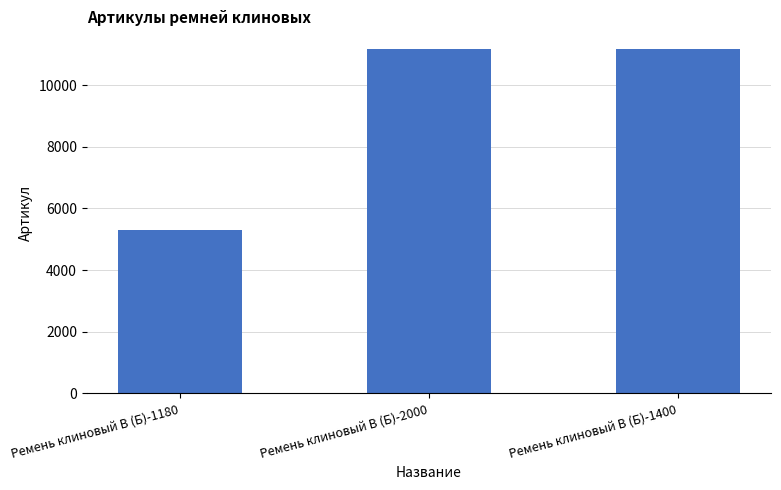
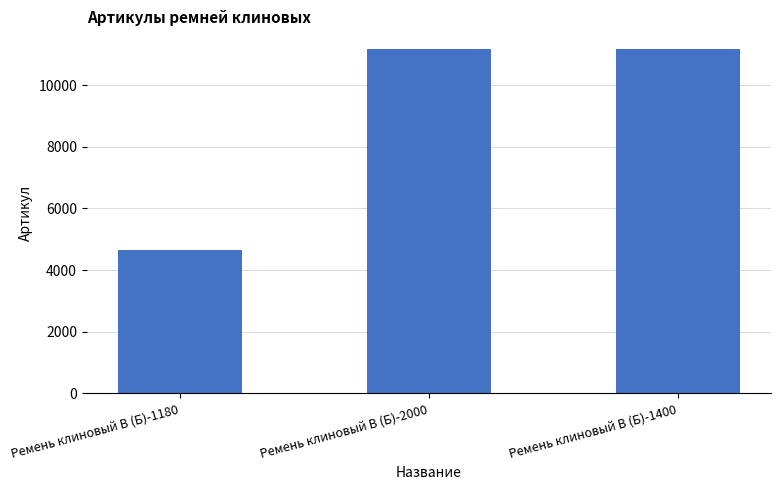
  {
-   "Ремень клиновый В (Б)-1180": 5300,
+   "Ремень клиновый В (Б)-1180": 4700,
    "Ремень клиновый В (Б)-2000": 11200,
    "Ремень клиновый В (Б)-1400": 11200
  }
